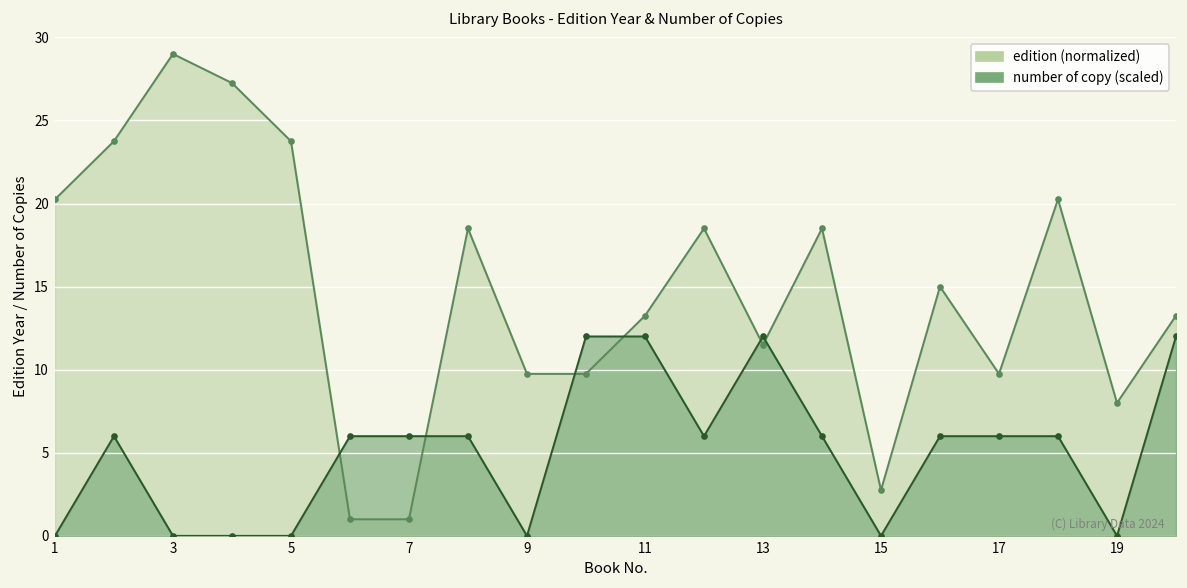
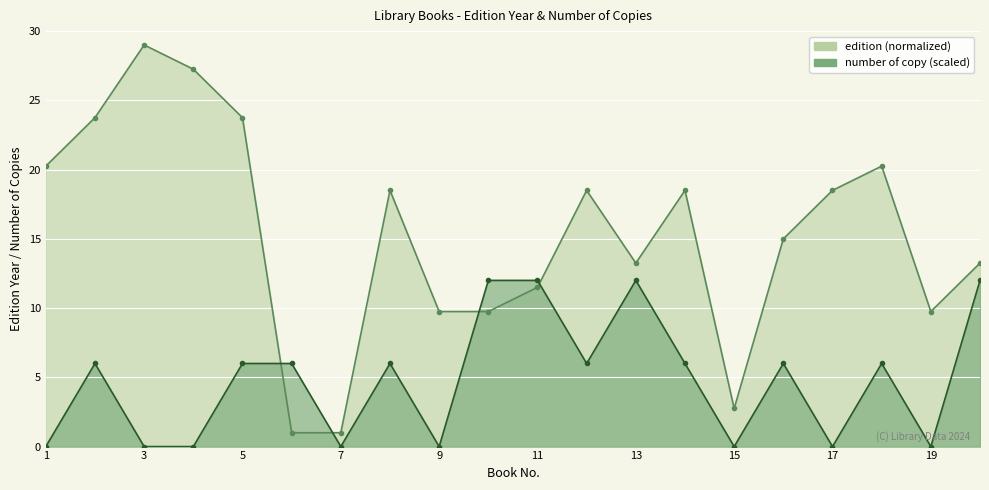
  {
    "edition (normalized)": {
      "1": 20.3,
      "3": 29.0,
      "5": 23.8,
      "7": 1.0,
      "9": 9.8,
-     "11": 13.3,
-     "13": 11.5,
+     "11": 11.5,
+     "13": 13.3,
      "15": 2.8,
-     "17": 9.8,
-     "19": 8.0
+     "17": 18.5,
+     "19": 9.8
    },
    "number of copy (scaled)": {
      "1": 0.0,
      "3": 0.0,
-     "5": 0.0,
-     "7": 6.0,
+     "5": 6.0,
+     "7": 0.0,
      "9": 0.0,
      "11": 12.0,
      "13": 12.0,
      "15": 0.0,
-     "17": 6.0
+     "17": 0.0
    }
  }
